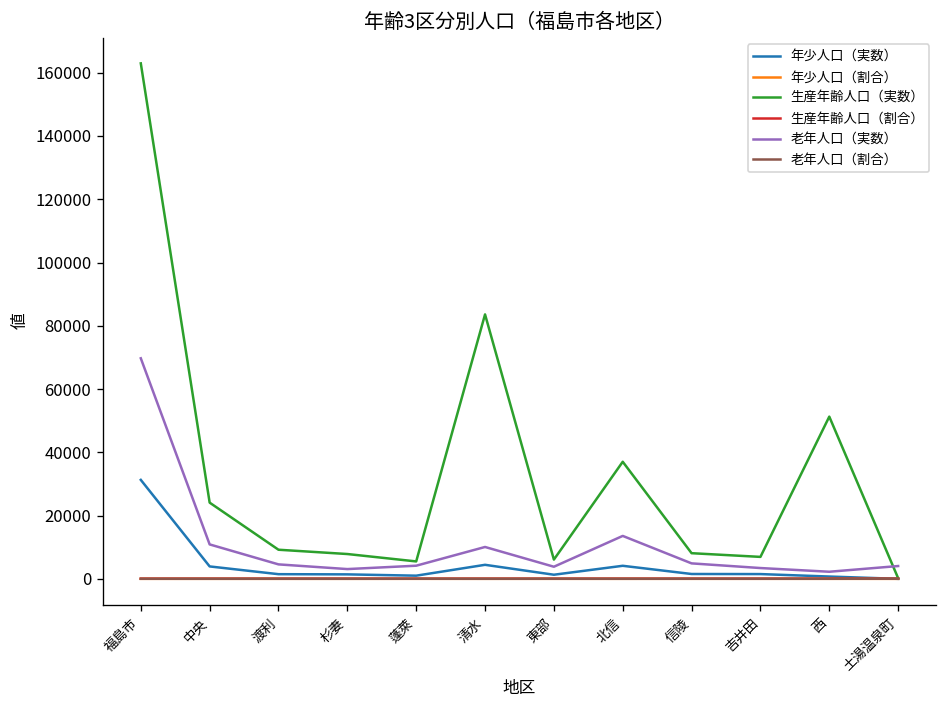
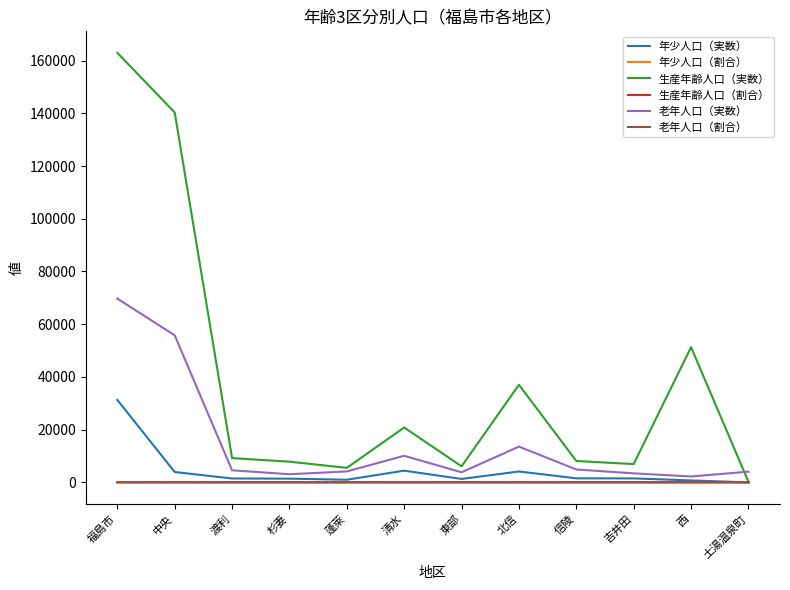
  {
    "年少人口（実数）": {
      "福島市": 31000,
      "中央": 4000,
      "渡利": 1000,
      "杉妻": 1000,
      "蓬萊": 1000,
      "清水": 4000,
      "東部": 1000,
      "北信": 4000,
      "信陵": 2000,
      "吉井田": 2000
    },
    "老年人口（割合）": {
      "福島市": 0,
      "中央": 0,
      "渡利": 0,
      "杉妻": 0,
      "蓬萊": 0,
      "清水": 0,
      "東部": 0,
      "北信": 0,
      "信陵": 0,
      "吉井田": 0
    },
    "生産年齢人口（実数）": {
      "福島市": 163000,
-     "中央": 24000,
+     "中央": 140000,
      "渡利": 9000,
      "杉妻": 8000,
      "蓬萊": 6000,
-     "清水": 84000,
+     "清水": 21000,
      "東部": 6000,
      "北信": 37000,
      "信陵": 8000,
      "吉井田": 7000,
      "西": 51000
    },
    "老年人口（実数）": {
      "福島市": 70000,
-     "中央": 11000,
+     "中央": 56000,
      "渡利": 5000,
      "杉妻": 3000,
      "蓬萊": 4000,
      "清水": 10000,
      "東部": 4000,
      "北信": 14000,
      "信陵": 5000,
      "吉井田": 3000,
      "西": 2000,
      "土湯温泉町": 4000
    }
  }
